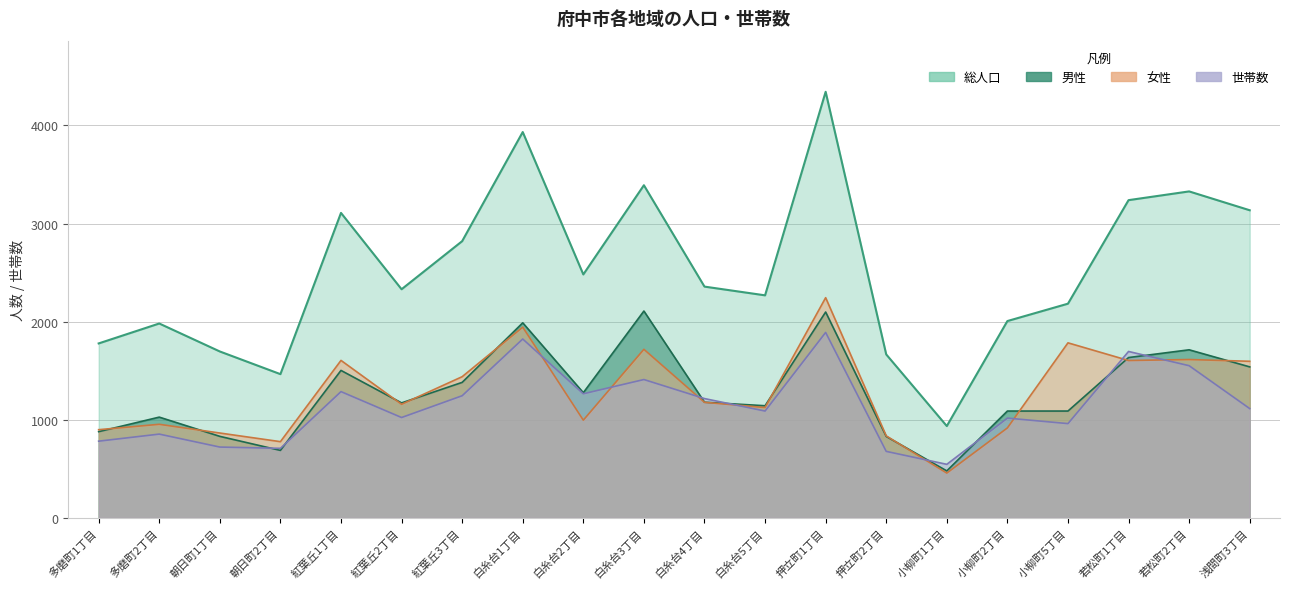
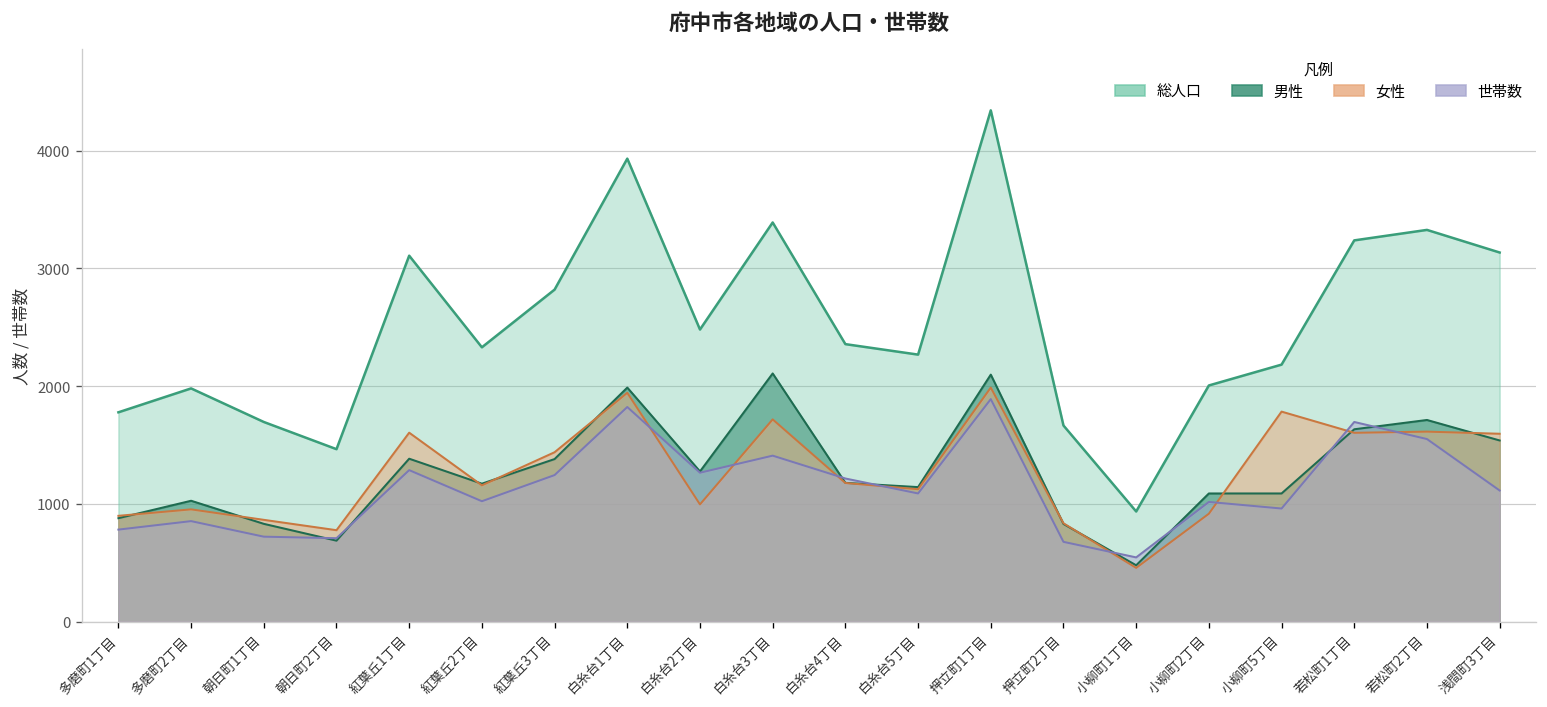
  {
    "男性": {
      "多磨町2丁目": 1000,
      "朝日町1丁目": 800,
-     "紅葉丘1丁目": 1500,
+     "紅葉丘1丁目": 1400,
      "紅葉丘3丁目": 1400,
      "白糸台1丁目": 2000,
      "白糸台3丁目": 2100,
      "押立町1丁目": 2100,
      "小柳町2丁目": 1100,
      "小柳町5丁目": 1100,
      "若松町1丁目": 1600,
      "若松町2丁目": 1700,
      "浅間町3丁目": 1500
    },
    "女性": {
      "多磨町2丁目": 1000,
      "朝日町1丁目": 900,
      "朝日町2丁目": 800,
      "紅葉丘1丁目": 1600,
      "紅葉丘3丁目": 1400,
      "白糸台1丁目": 1900,
      "白糸台2丁目": 1000,
      "白糸台3丁目": 1700,
-     "押立町1丁目": 2200,
+     "押立町1丁目": 2000,
      "小柳町2丁目": 900,
      "小柳町5丁目": 1800,
      "若松町1丁目": 1600,
      "若松町2丁目": 1600,
      "浅間町3丁目": 1600
    }
  }
